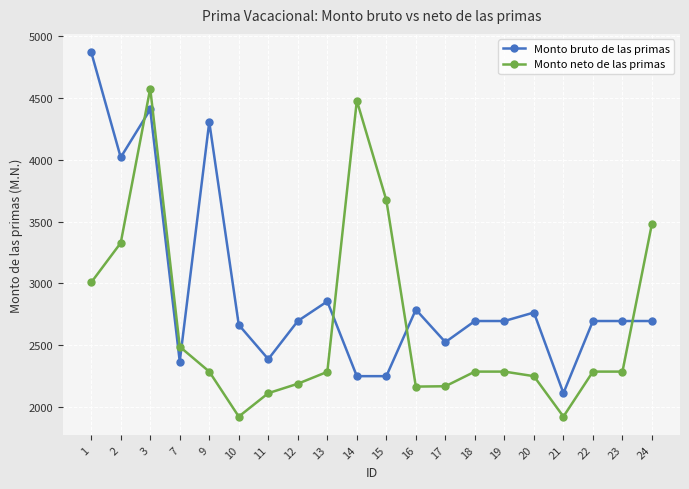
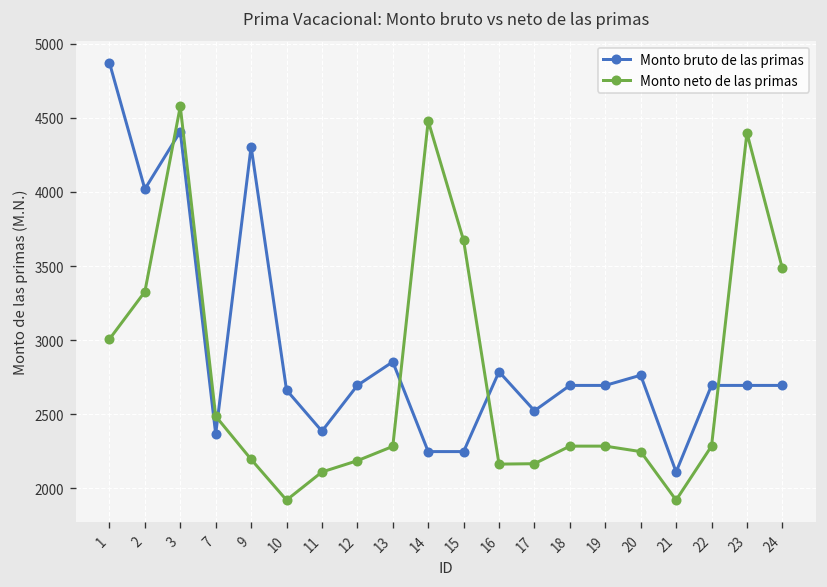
  {
    "Monto bruto de las primas": {
      "1": 4870,
      "2": 4020,
      "3": 4410,
      "7": 2370,
      "9": 4310,
      "10": 2660,
      "11": 2390,
      "12": 2700,
      "13": 2850,
      "14": 2250,
      "15": 2250,
      "16": 2790,
      "17": 2520,
      "18": 2700,
      "19": 2700,
      "20": 2760,
      "21": 2110,
      "22": 2700,
      "23": 2700,
      "24": 2700
    },
    "Monto neto de las primas": {
      "1": 3010,
      "2": 3330,
      "3": 4580,
      "7": 2490,
-     "9": 2290,
+     "9": 2200,
      "10": 1920,
      "11": 2110,
      "12": 2190,
      "13": 2280,
      "14": 4480,
      "15": 3670,
      "16": 2160,
      "17": 2170,
      "18": 2290,
      "19": 2290,
      "20": 2250,
      "21": 1920,
      "22": 2290,
-     "23": 2290,
+     "23": 4400,
      "24": 3480
    }
  }
